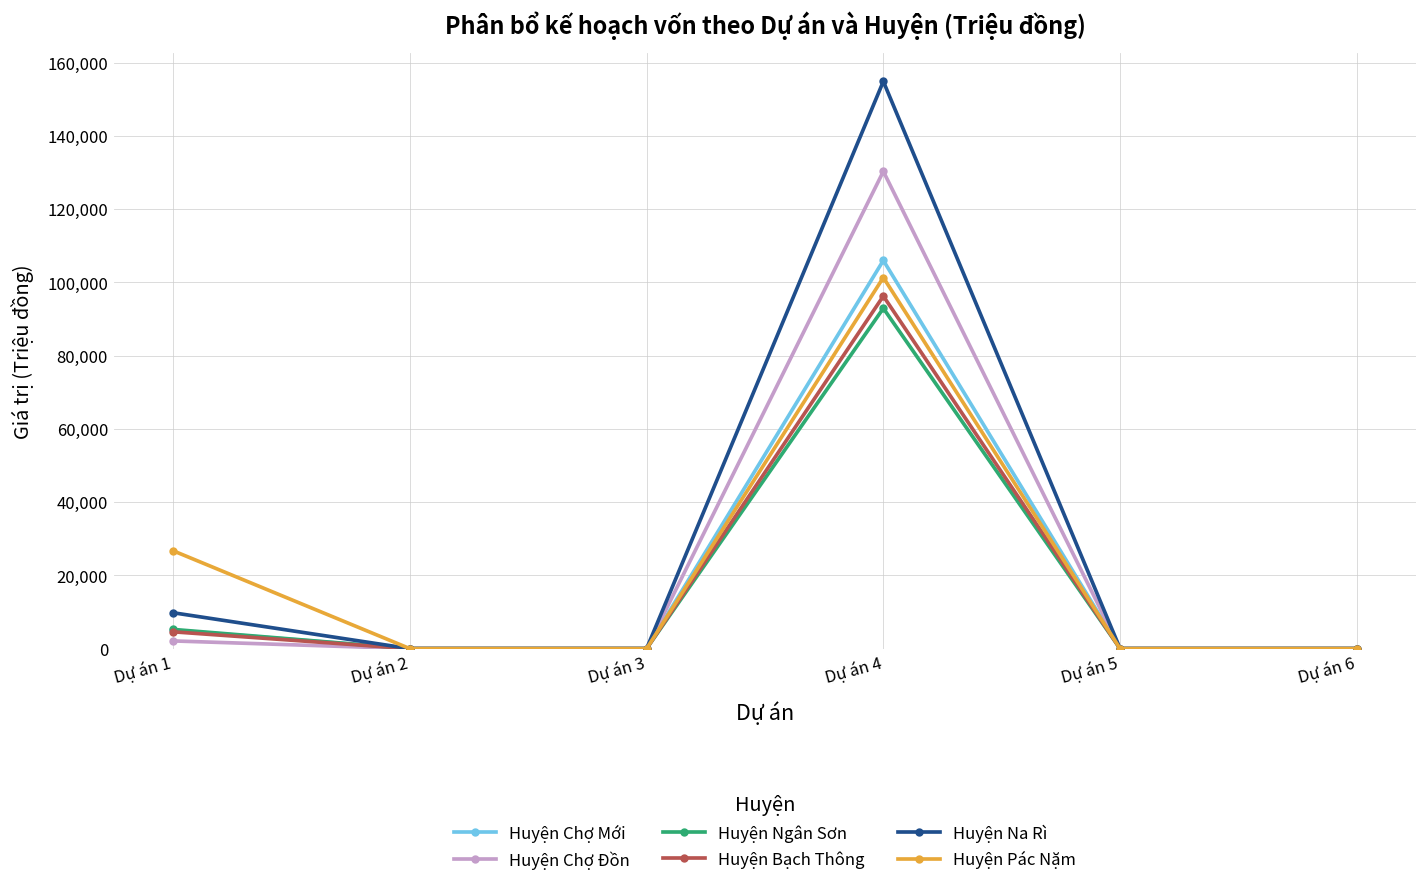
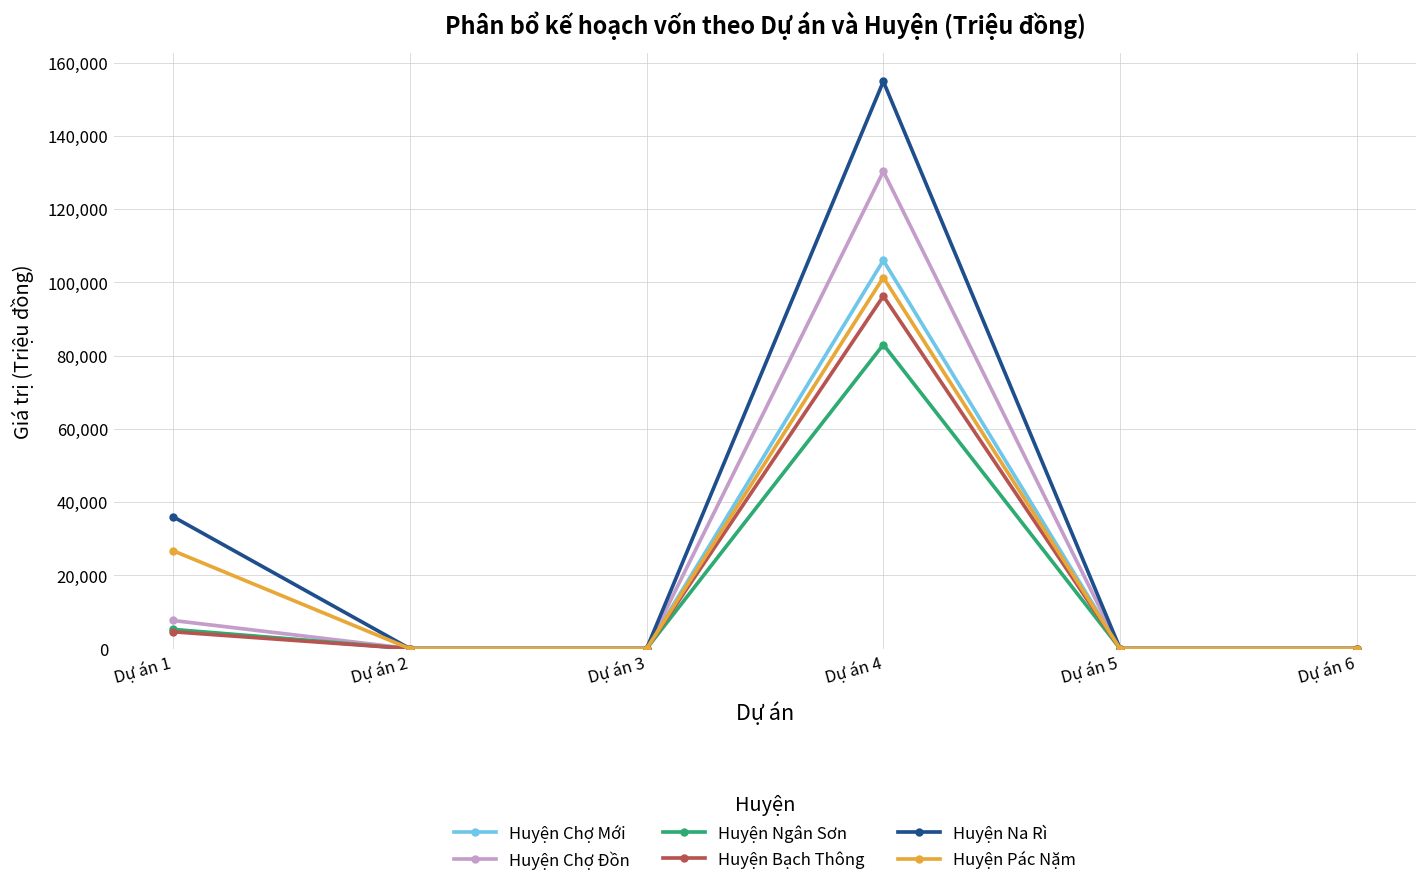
  {
    "Huyện Chợ Mới": {
      "Dự án 4": "106,000"
    },
    "Huyện Chợ Đồn": {
-     "Dự án 1": "2,000",
+     "Dự án 1": "8,000",
      "Dự án 4": "130,000"
    },
    "Huyện Ngân Sơn": {
-     "Dự án 4": "93,000"
+     "Dự án 4": "83,000"
    },
    "Huyện Bạch Thông": {
      "Dự án 4": "96,000"
    },
    "Huyện Na Rì": {
-     "Dự án 1": "10,000",
+     "Dự án 1": "36,000",
      "Dự án 4": "155,000"
    },
    "Huyện Pác Nặm": {
      "Dự án 1": "27,000",
      "Dự án 4": "101,000"
    }
  }
